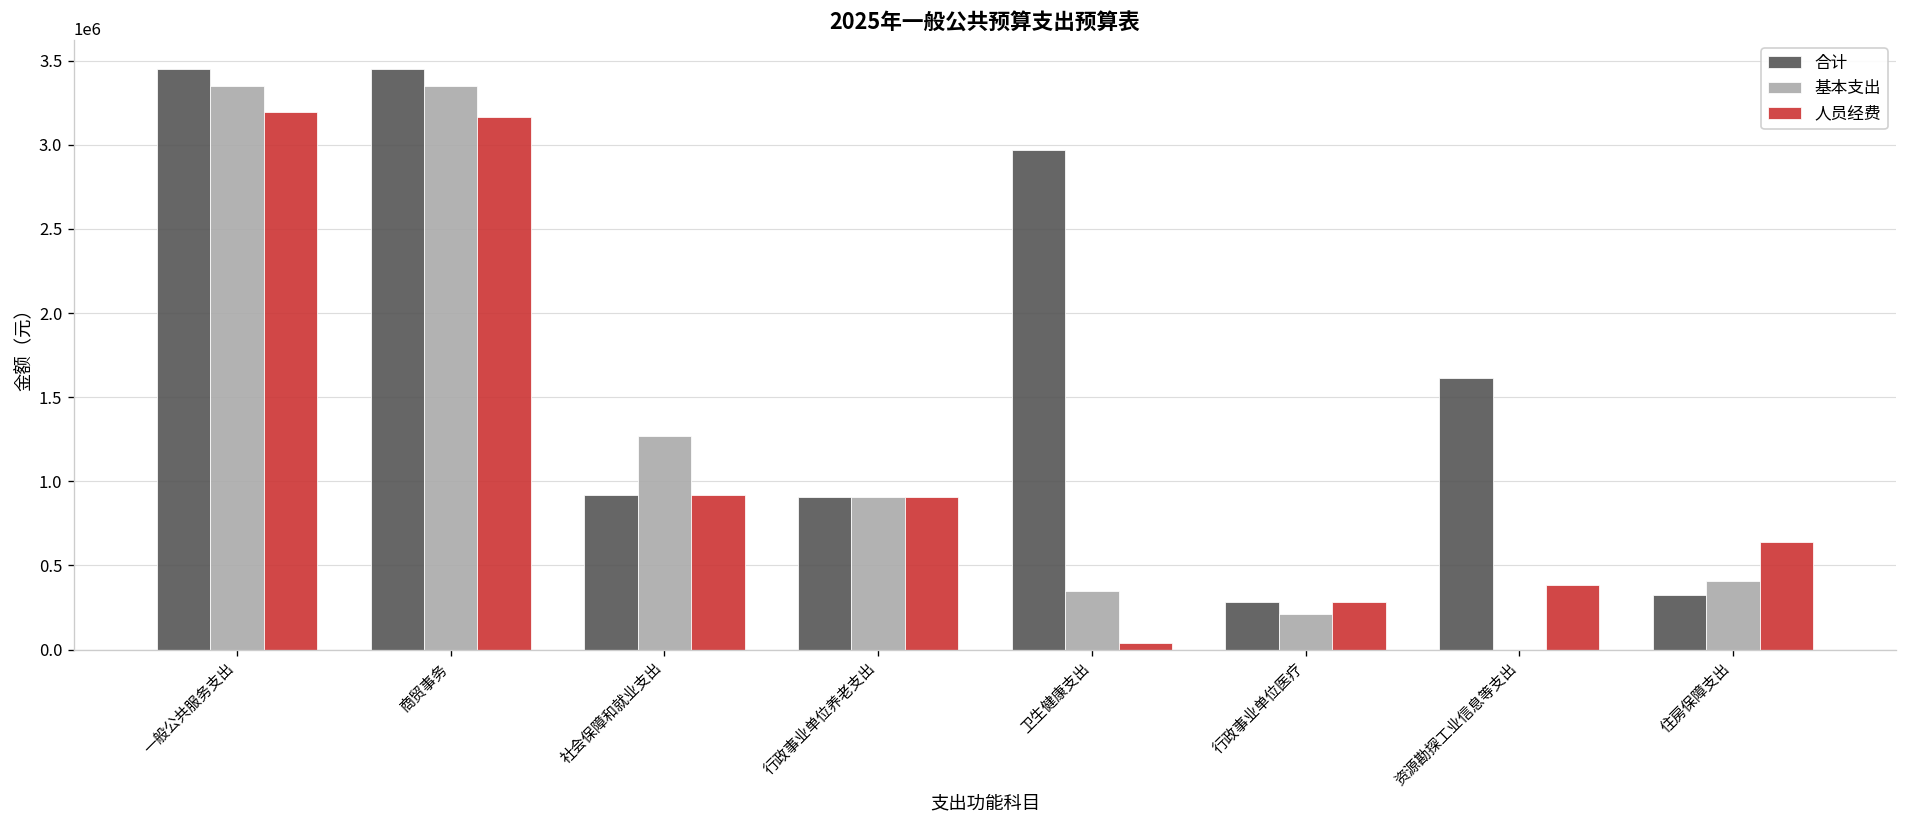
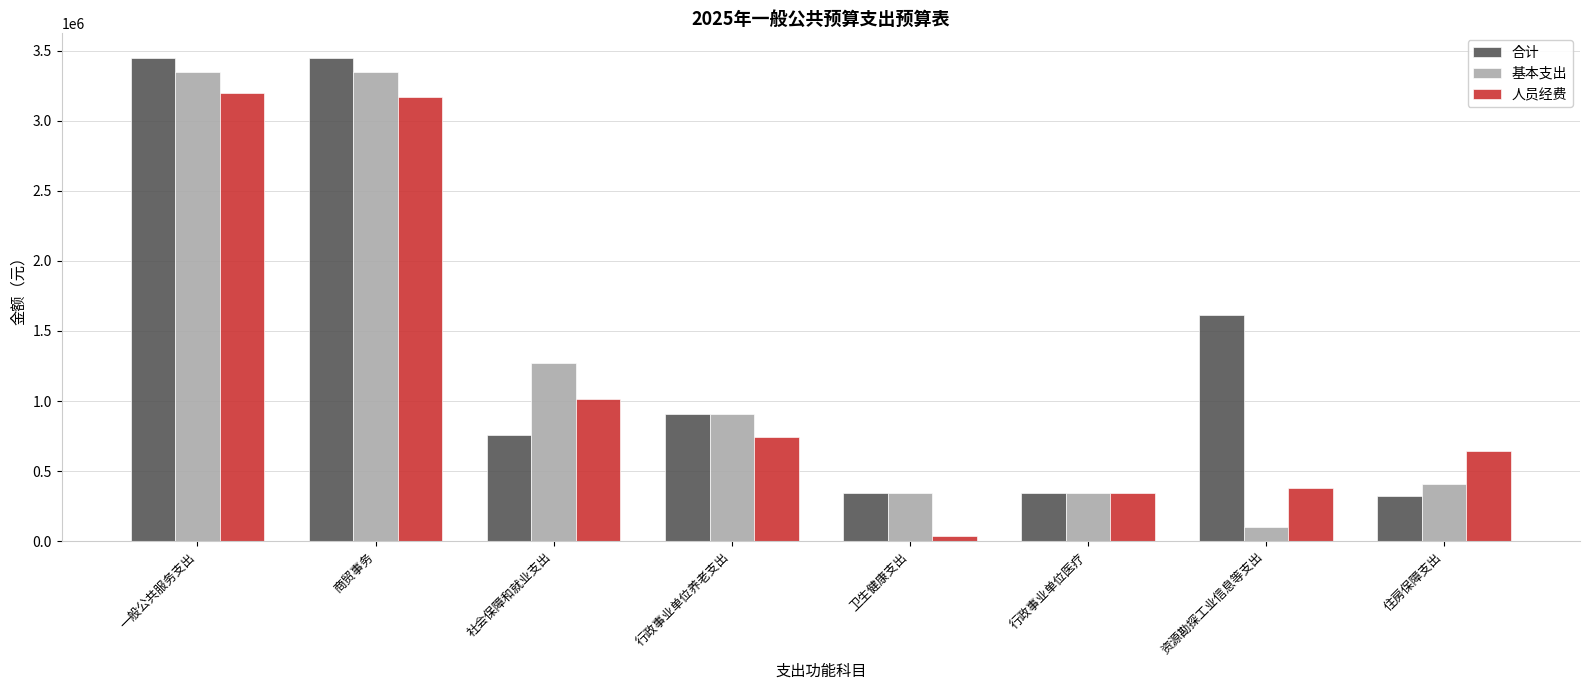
  {
    "合计": {
      "一般公共服务支出": 3450000,
      "商贸事务": 3450000,
-     "社会保障和就业支出": 920000,
+     "社会保障和就业支出": 760000,
      "行政事业单位养老支出": 910000,
-     "卫生健康支出": 2970000,
-     "行政事业单位医疗": 280000,
+     "卫生健康支出": 350000,
+     "行政事业单位医疗": 350000,
      "资源勘探工业信息等支出": 1610000,
      "住房保障支出": 320000
    },
    "基本支出": {
      "一般公共服务支出": 3350000,
      "商贸事务": 3350000,
      "社会保障和就业支出": 1270000,
      "行政事业单位养老支出": 910000,
      "卫生健康支出": 350000,
-     "行政事业单位医疗": 210000,
-     "资源勘探工业信息等支出": 0,
+     "行政事业单位医疗": 350000,
+     "资源勘探工业信息等支出": 100000,
      "住房保障支出": 410000
    },
    "人员经费": {
      "一般公共服务支出": 3200000,
      "商贸事务": 3170000,
-     "社会保障和就业支出": 920000,
-     "行政事业单位养老支出": 910000,
+     "社会保障和就业支出": 1020000,
+     "行政事业单位养老支出": 740000,
      "卫生健康支出": 40000,
-     "行政事业单位医疗": 290000,
+     "行政事业单位医疗": 350000,
      "资源勘探工业信息等支出": 380000,
      "住房保障支出": 640000
    }
  }
